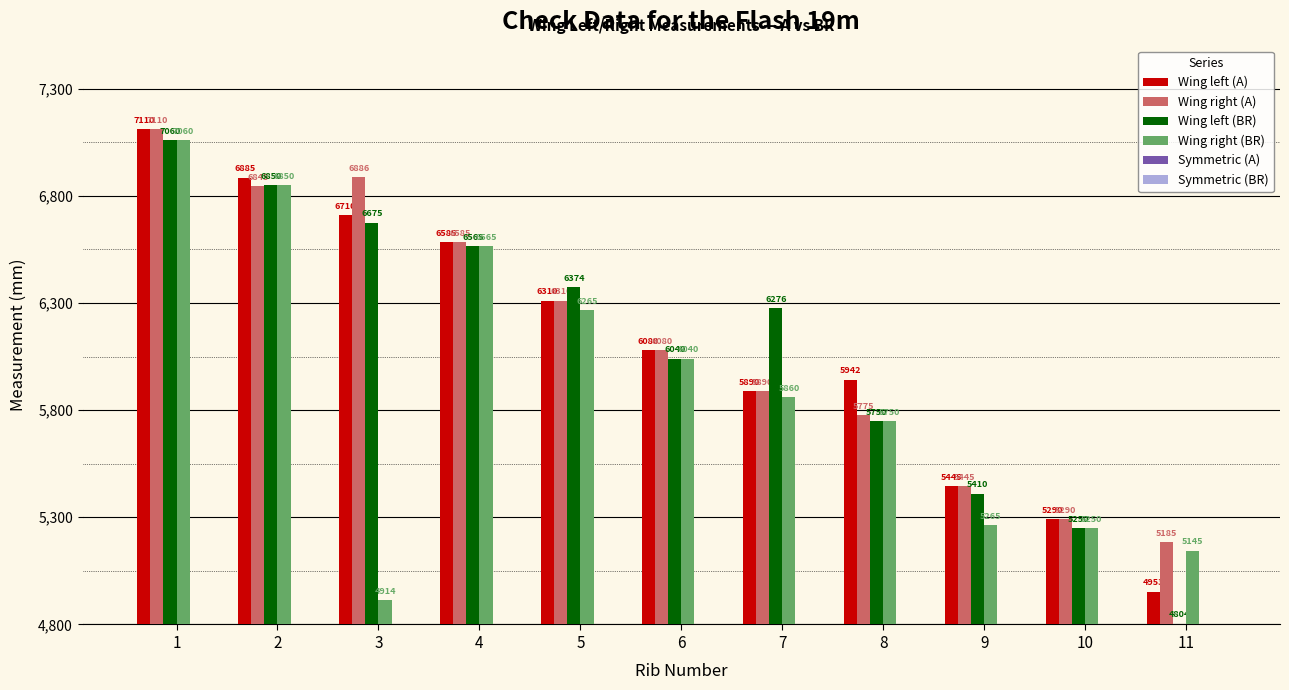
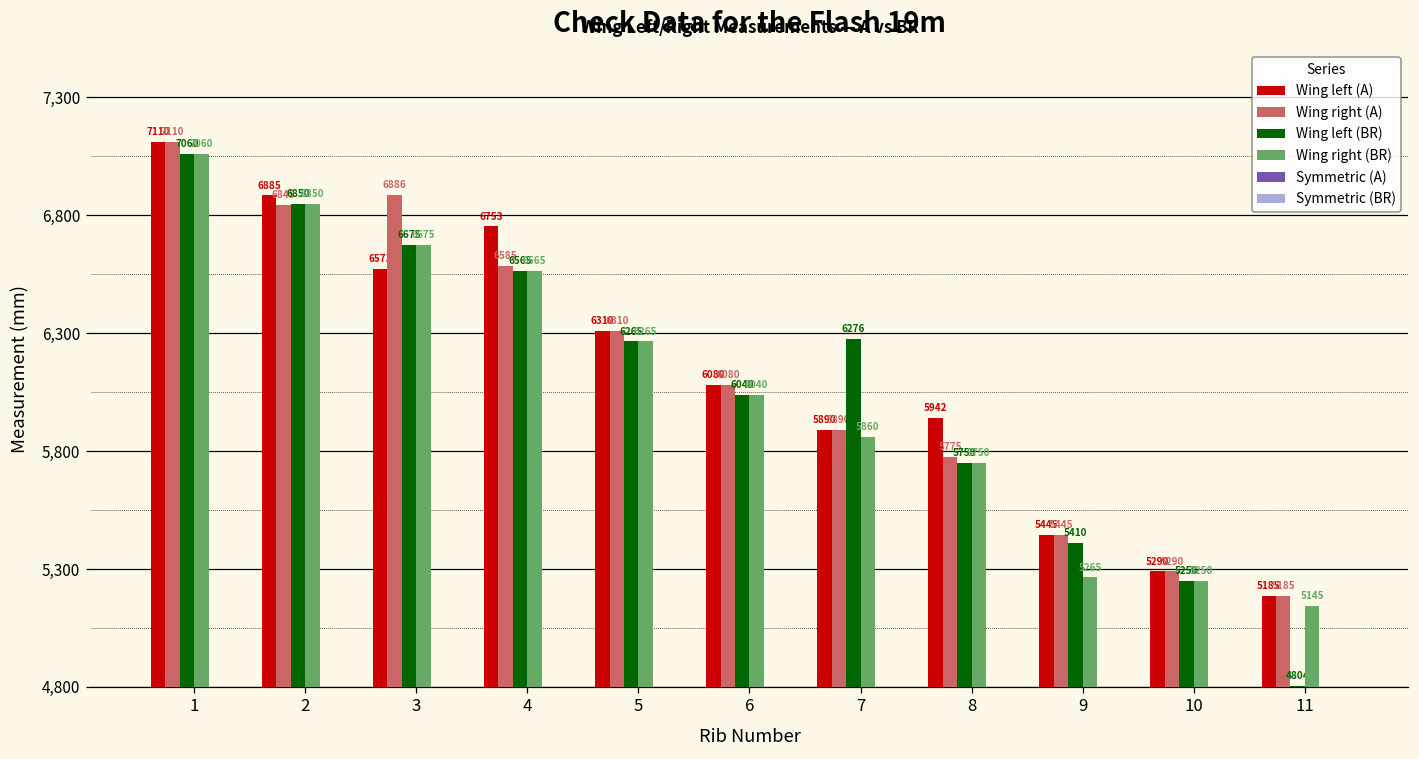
  {
    "Wing left (A)": {
      "2": 6885,
-     "3": 6710,
-     "4": 6585,
+     "3": 6573,
+     "4": 6753,
      "8": 5942,
-     "11": 4953
+     "11": 5185
    },
    "Wing right (A)": {
      "3": 6886
    },
    "Wing left (BR)": {
-     "5": 6374,
+     "5": 6265,
      "7": 6276,
      "9": 5410,
      "11": 4804
    },
    "Wing right (BR)": {
-     "3": 4914,
+     "3": 6675,
      "7": 5860,
      "9": 5265,
      "11": 5145
    }
  }
